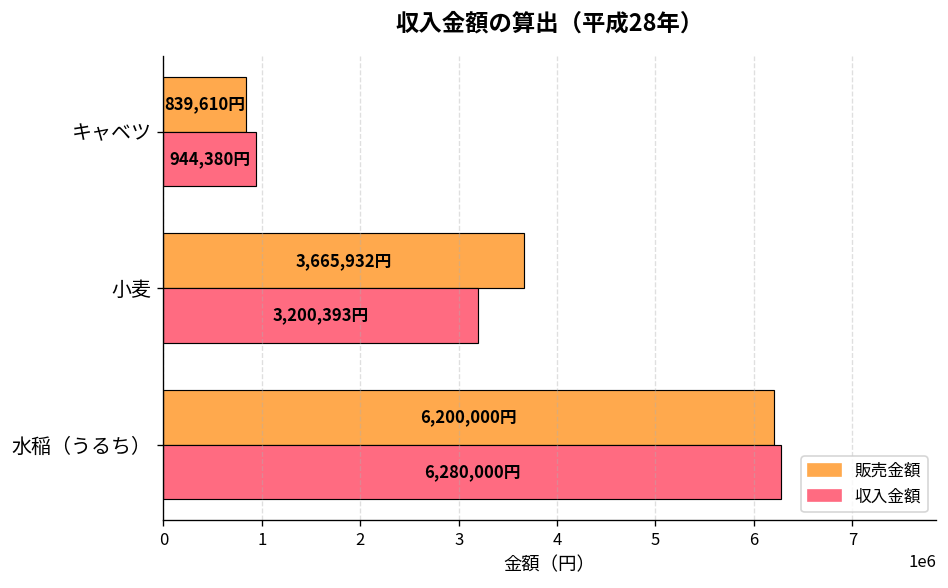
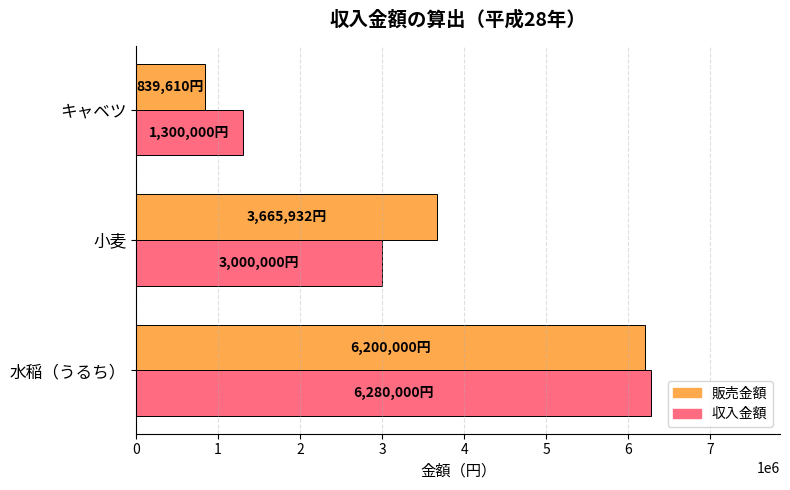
  {
    "販売金額": {
      "キャベツ": "839,610円",
      "小麦": "3,665,932円",
      "水稲（うるち）": "6,200,000円"
    },
    "収入金額": {
-     "キャベツ": "944,380円",
-     "小麦": "3,200,393円",
+     "キャベツ": "1,300,000円",
+     "小麦": "3,000,000円",
      "水稲（うるち）": "6,280,000円"
    }
  }
